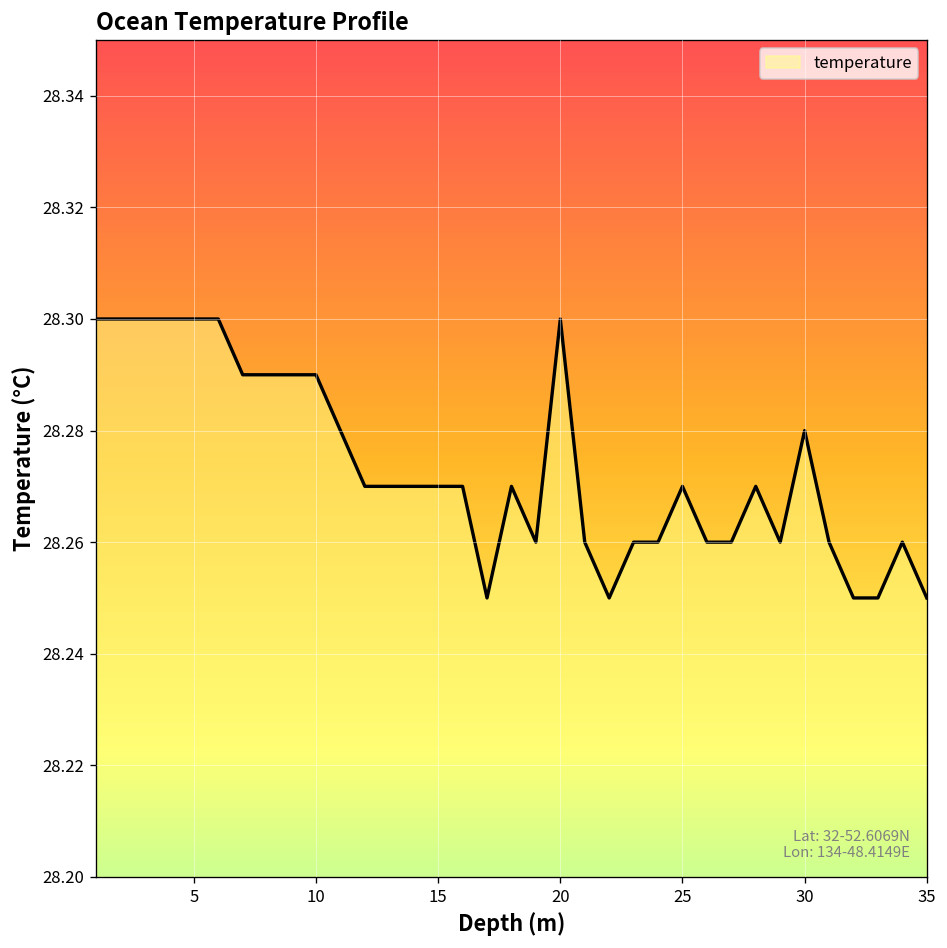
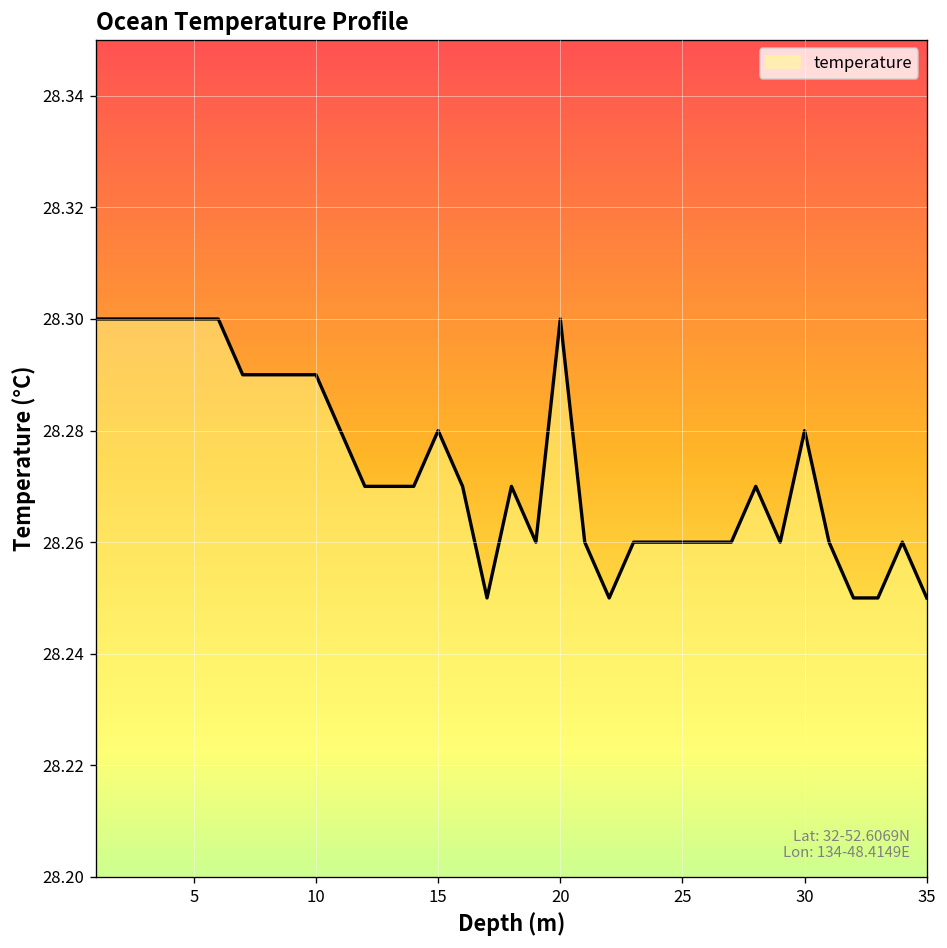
  {
    "5": 28.30,
    "10": 28.29,
-   "15": 28.27,
+   "15": 28.28,
    "20": 28.30,
-   "25": 28.27,
+   "25": 28.26,
    "30": 28.28,
    "35": 28.25
  }
